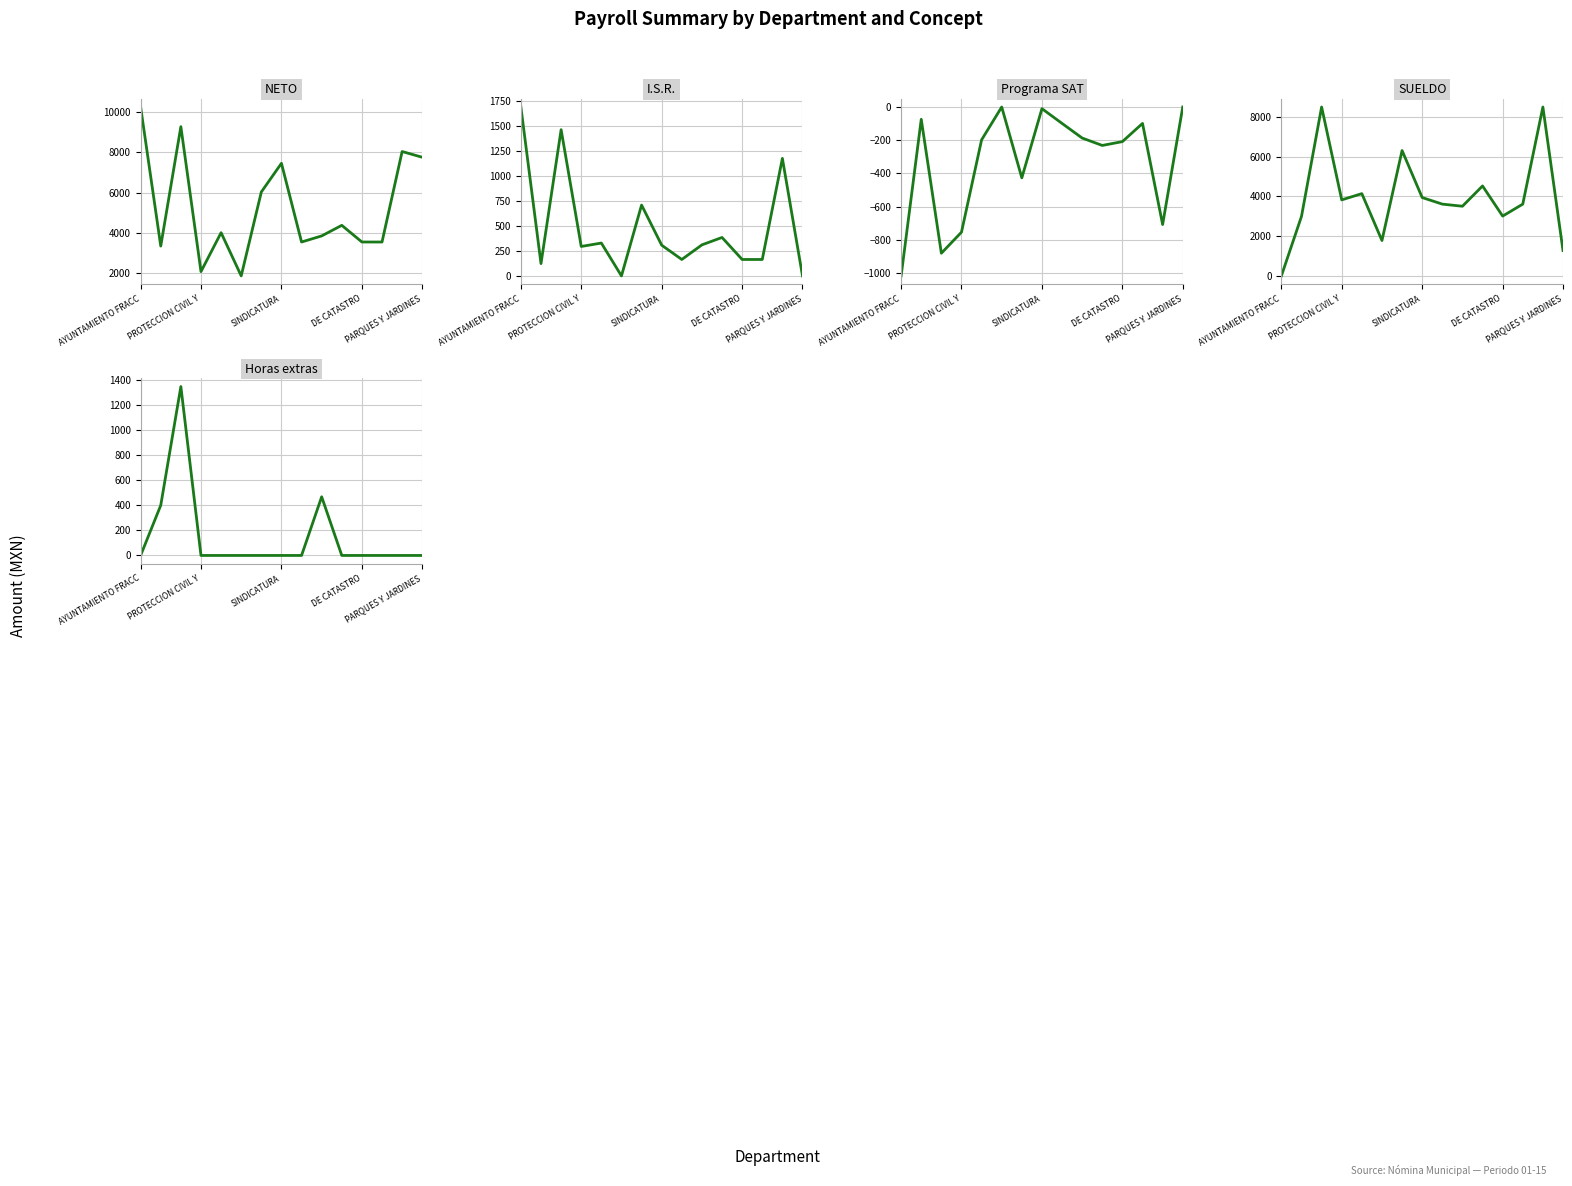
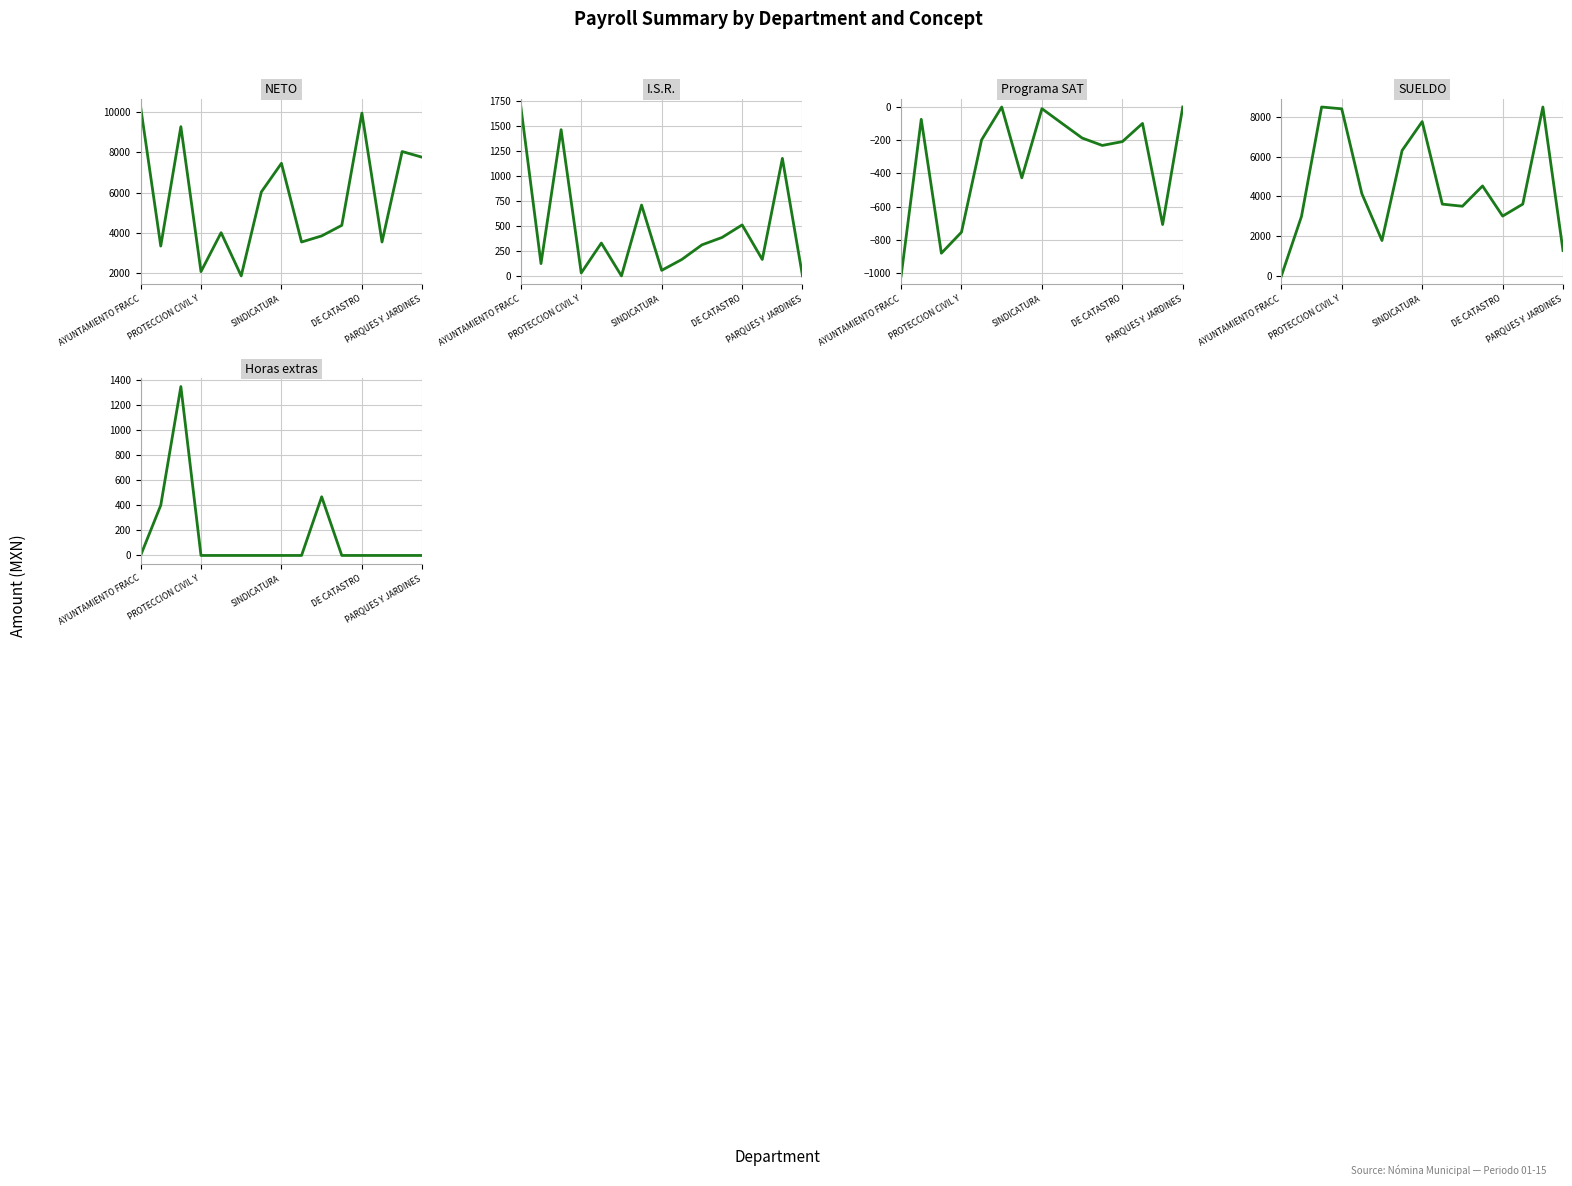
  {
    "NETO": {
      "AYUNTAMIENTO FRACC": 10200,
      "PROTECCION CIVIL Y": 2100,
      "SINDICATURA": 7500,
-     "DE CATASTRO": 3600,
+     "DE CATASTRO": 9900,
      "PARQUES Y JARDINES": 7800
    },
    "I.S.R.": {
      "AYUNTAMIENTO FRACC": 1700,
-     "PROTECCION CIVIL Y": 300,
-     "SINDICATURA": 300,
-     "DE CATASTRO": 200,
+     "PROTECCION CIVIL Y": 0,
+     "SINDICATURA": 100,
+     "DE CATASTRO": 500,
      "PARQUES Y JARDINES": 0
    },
    "Programa SAT": {
      "AYUNTAMIENTO FRACC": -1020,
      "PROTECCION CIVIL Y": -750,
      "SINDICATURA": -10,
      "DE CATASTRO": -210,
      "PARQUES Y JARDINES": 0
    },
    "SUELDO": {
      "AYUNTAMIENTO FRACC": 0,
-     "PROTECCION CIVIL Y": 3800,
-     "SINDICATURA": 3900,
+     "PROTECCION CIVIL Y": 8400,
+     "SINDICATURA": 7800,
      "DE CATASTRO": 3000,
      "PARQUES Y JARDINES": 1300
    },
    "Horas extras": {
      "AYUNTAMIENTO FRACC": 0,
      "PROTECCION CIVIL Y": 0,
      "SINDICATURA": 0,
      "DE CATASTRO": 0,
      "PARQUES Y JARDINES": 0
    }
  }
